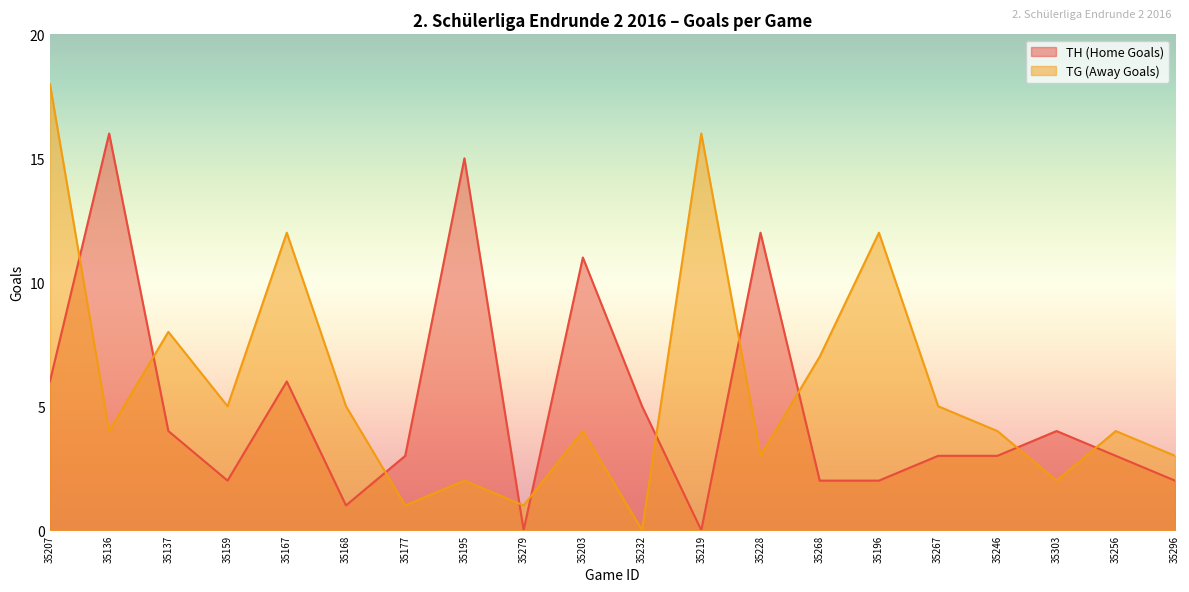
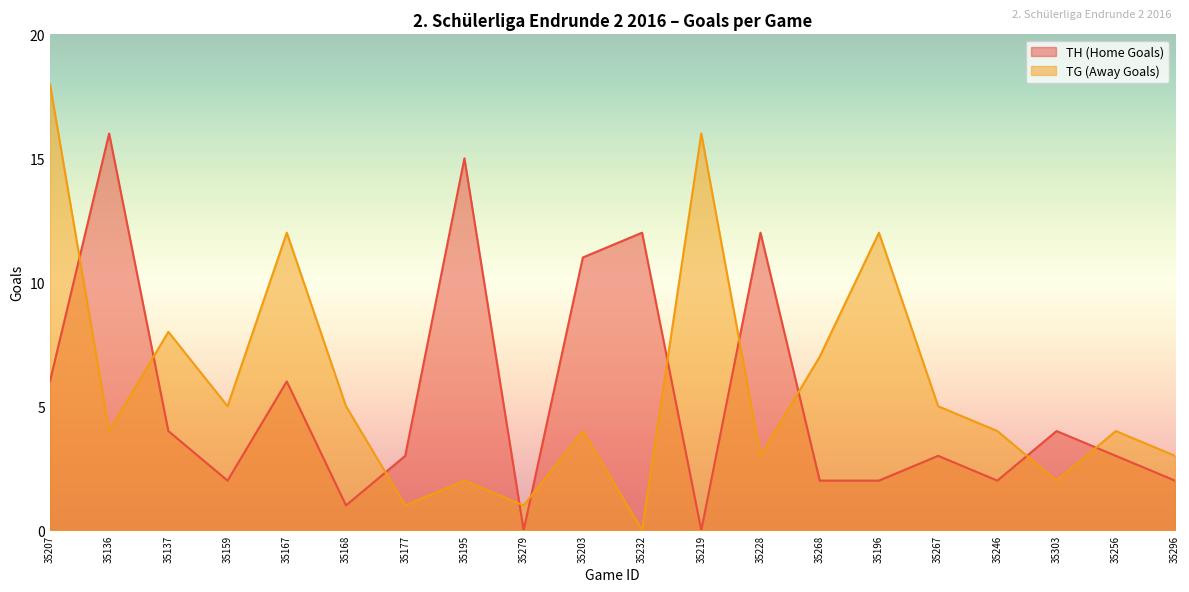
  {
    "TH (Home Goals)": {
      "35207": 6,
      "35136": 16,
      "35137": 4,
      "35159": 2,
      "35167": 6,
      "35168": 1,
      "35177": 3,
      "35195": 15,
      "35279": 0,
      "35203": 11,
-     "35232": 5,
+     "35232": 12,
      "35219": 0,
      "35228": 12,
      "35268": 2,
      "35196": 2,
      "35267": 3,
-     "35246": 3,
+     "35246": 2,
      "35303": 4,
      "35256": 3,
      "35296": 2
    },
    "TG (Away Goals)": {
      "35207": 18,
      "35136": 4,
      "35137": 8,
      "35159": 5,
      "35167": 12,
      "35168": 5,
      "35177": 1,
      "35195": 2,
      "35279": 1,
      "35203": 4,
      "35232": 0,
      "35219": 16,
      "35228": 3,
      "35268": 7,
      "35196": 12,
      "35267": 5,
      "35246": 4,
      "35303": 2,
      "35256": 4,
      "35296": 3
    }
  }
